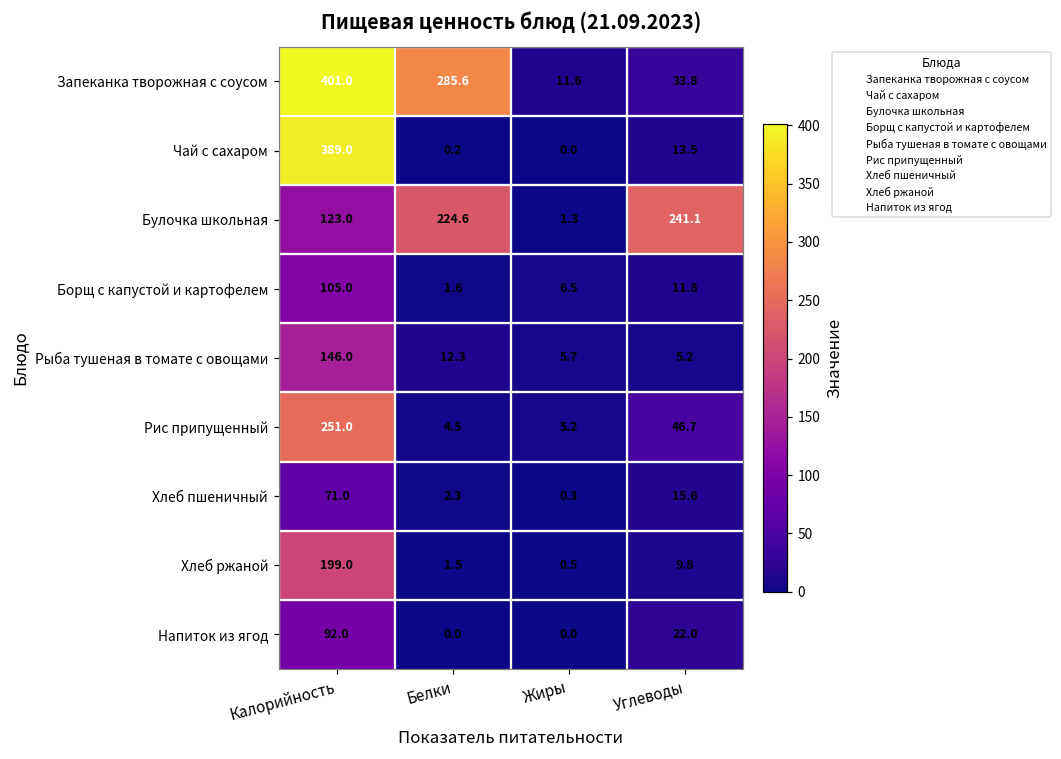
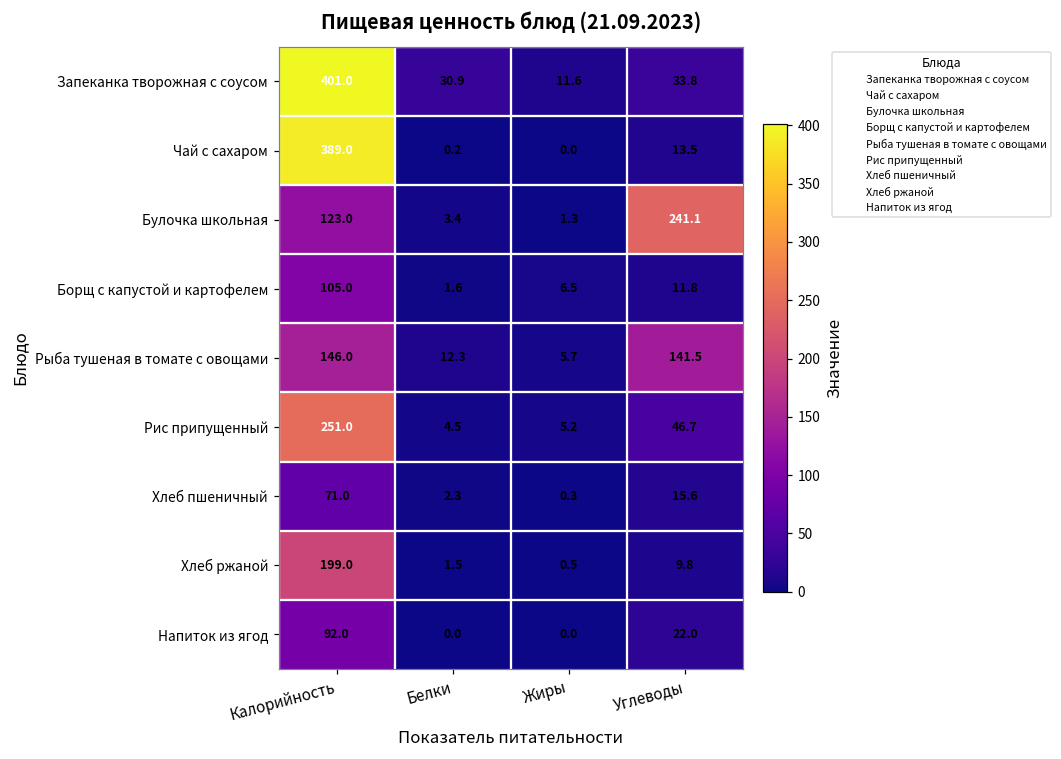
  {
    "Запеканка творожная с соусом": {
      "Калорийность": 401.0,
-     "Белки": 285.6,
+     "Белки": 30.9,
      "Жиры": 11.6,
      "Углеводы": 33.8
    },
    "Чай с сахаром": {
      "Калорийность": 389.0,
      "Белки": 0.2,
      "Жиры": 0.0,
      "Углеводы": 13.5
    },
    "Булочка школьная": {
      "Калорийность": 123.0,
-     "Белки": 224.6,
+     "Белки": 3.4,
      "Жиры": 1.3,
      "Углеводы": 241.1
    },
    "Борщ с капустой и картофелем": {
      "Калорийность": 105.0,
      "Белки": 1.6,
      "Жиры": 6.5,
      "Углеводы": 11.8
    },
    "Рыба тушеная в томате с овощами": {
      "Калорийность": 146.0,
      "Белки": 12.3,
      "Жиры": 5.7,
-     "Углеводы": 5.2
+     "Углеводы": 141.5
    },
    "Рис припущенный": {
      "Калорийность": 251.0,
      "Белки": 4.5,
      "Жиры": 5.2,
      "Углеводы": 46.7
    },
    "Хлеб пшеничный": {
      "Калорийность": 71.0,
      "Белки": 2.3,
      "Жиры": 0.3,
      "Углеводы": 15.6
    },
    "Хлеб ржаной": {
      "Калорийность": 199.0,
      "Белки": 1.5,
      "Жиры": 0.5,
      "Углеводы": 9.8
    },
    "Напиток из ягод": {
      "Калорийность": 92.0,
      "Белки": 0.0,
      "Жиры": 0.0,
      "Углеводы": 22.0
    }
  }
